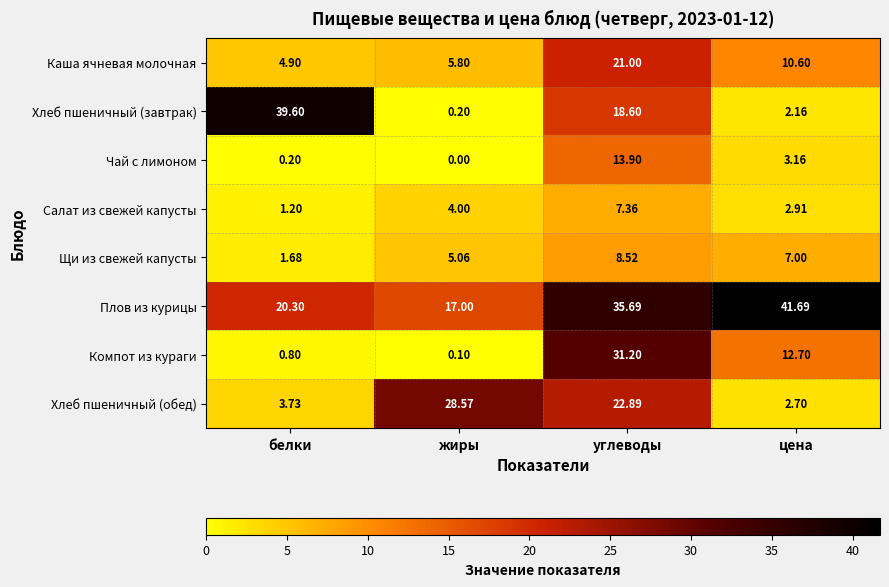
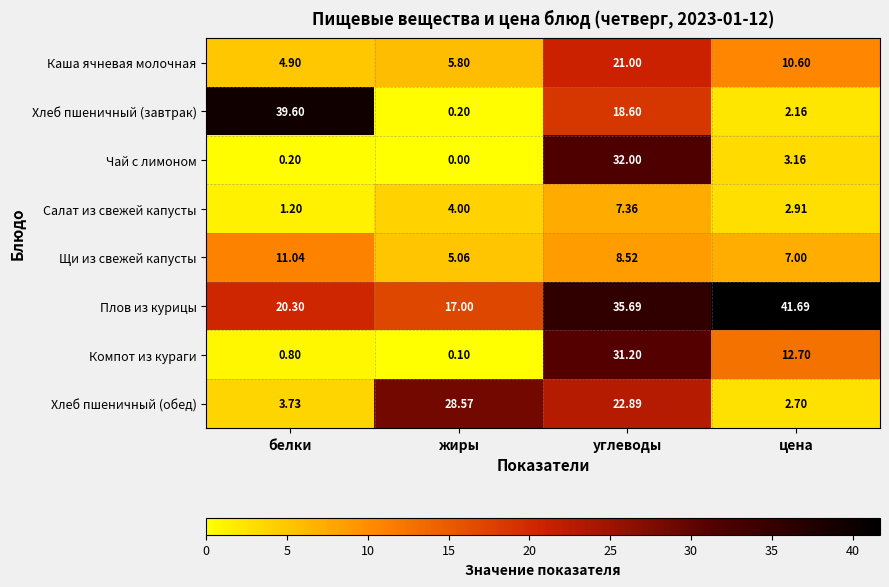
  {
    "Каша ячневая молочная": {
      "белки": 4.90,
      "жиры": 5.80,
      "углеводы": 21.00,
      "цена": 10.60
    },
    "Хлеб пшеничный (завтрак)": {
      "белки": 39.60,
      "жиры": 0.20,
      "углеводы": 18.60,
      "цена": 2.16
    },
    "Чай с лимоном": {
      "белки": 0.20,
      "жиры": 0.00,
-     "углеводы": 13.90,
+     "углеводы": 32.00,
      "цена": 3.16
    },
    "Салат из свежей капусты": {
      "белки": 1.20,
      "жиры": 4.00,
      "углеводы": 7.36,
      "цена": 2.91
    },
    "Щи из свежей капусты": {
-     "белки": 1.68,
+     "белки": 11.04,
      "жиры": 5.06,
      "углеводы": 8.52,
      "цена": 7.00
    },
    "Плов из курицы": {
      "белки": 20.30,
      "жиры": 17.00,
      "углеводы": 35.69,
      "цена": 41.69
    },
    "Компот из кураги": {
      "белки": 0.80,
      "жиры": 0.10,
      "углеводы": 31.20,
      "цена": 12.70
    },
    "Хлеб пшеничный (обед)": {
      "белки": 3.73,
      "жиры": 28.57,
      "углеводы": 22.89,
      "цена": 2.70
    }
  }
